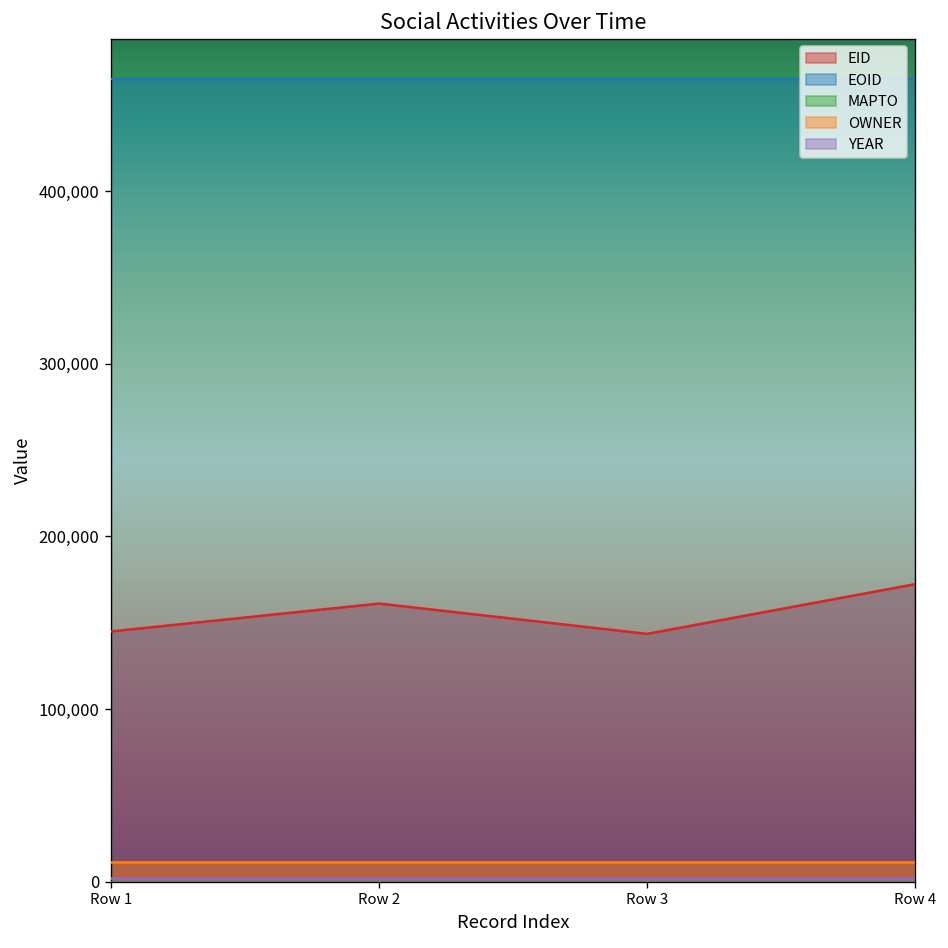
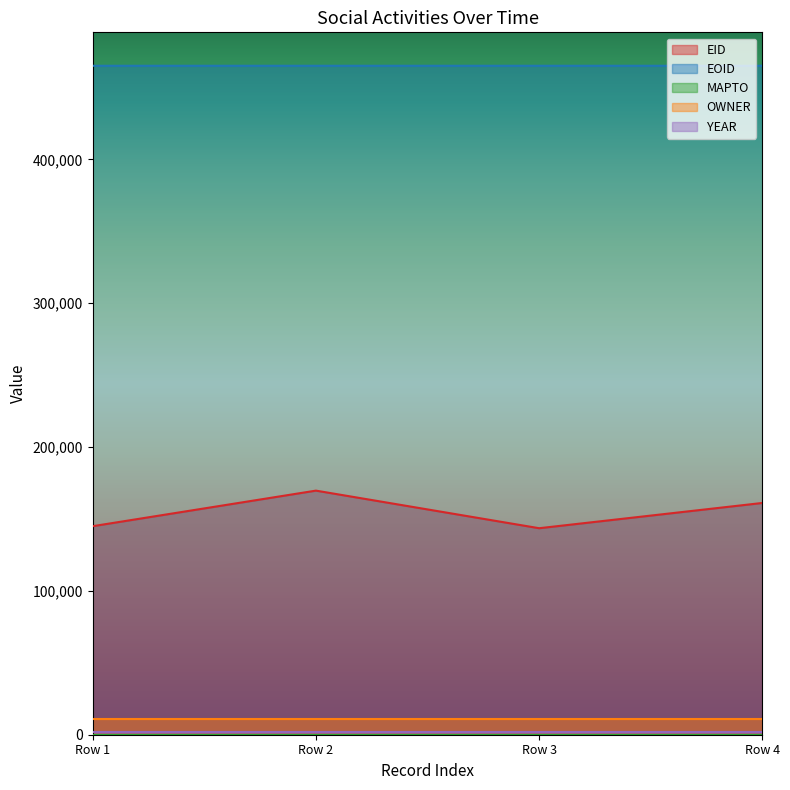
  {
    "EID": {
      "Row 1": "145,000",
-     "Row 2": "161,000",
+     "Row 2": "170,000",
      "Row 3": "144,000",
-     "Row 4": "172,000"
+     "Row 4": "161,000"
    },
    "EOID": {
      "Row 1": "465,000",
      "Row 2": "465,000",
      "Row 3": "465,000",
      "Row 4": "465,000"
    },
    "MAPTO": {
      "Row 1": "0",
      "Row 2": "0",
      "Row 3": "0",
      "Row 4": "0"
    },
    "OWNER": {
      "Row 1": "11,000",
      "Row 2": "11,000",
      "Row 3": "11,000",
      "Row 4": "11,000"
    },
    "YEAR": {
      "Row 1": "2,000",
      "Row 2": "2,000",
      "Row 3": "2,000",
      "Row 4": "2,000"
    }
  }
